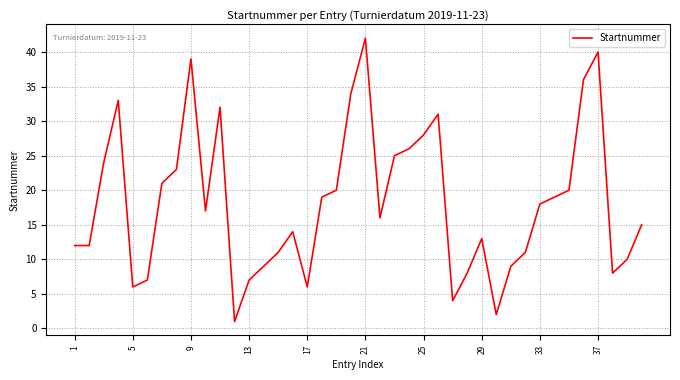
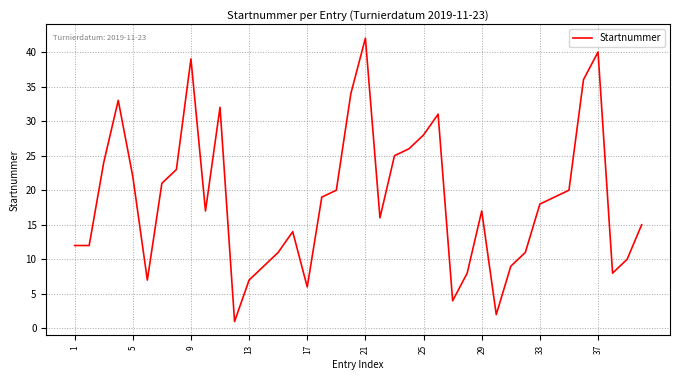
  {
    "1": 12,
-   "5": 6,
+   "5": 22,
    "9": 39,
    "13": 7,
    "17": 6,
    "21": 42,
    "25": 28,
-   "29": 13,
+   "29": 17,
    "33": 18,
    "37": 40
  }
